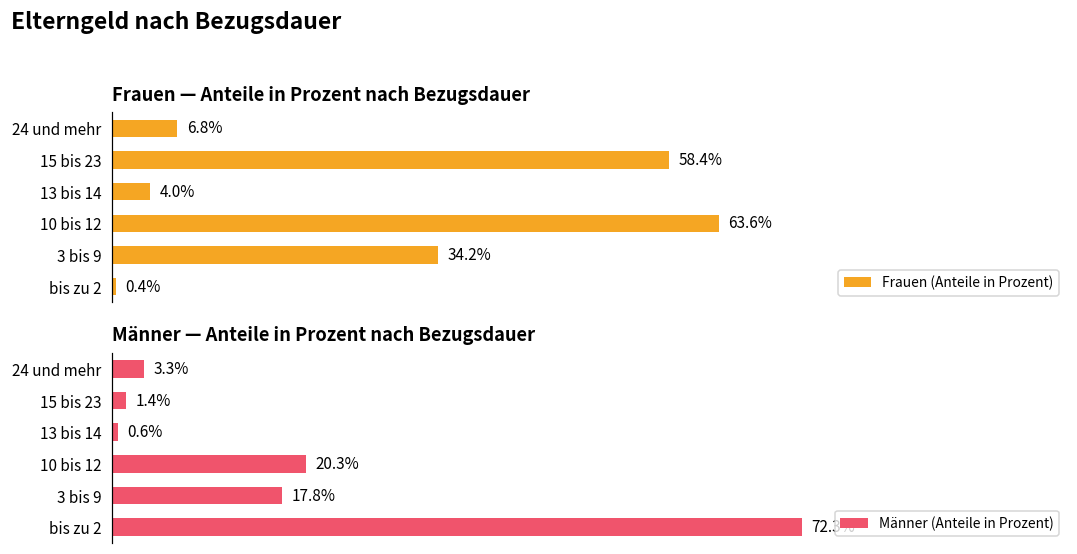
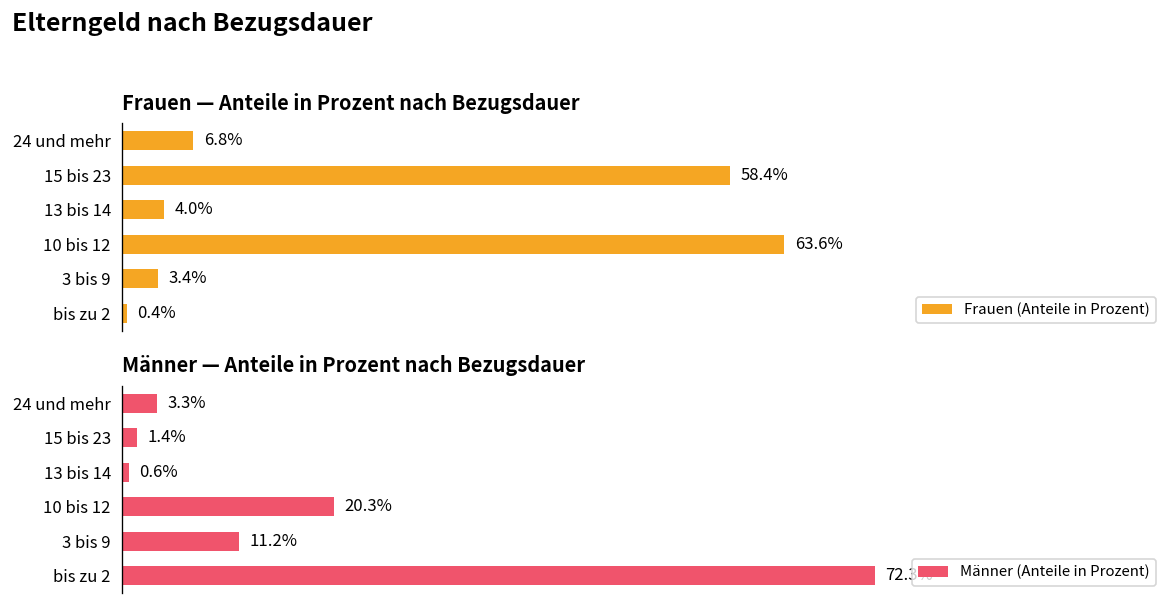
  {
    "Frauen — Anteile in Prozent nach Bezugsdauer": {
      "24 und mehr": "6.8%",
      "15 bis 23": "58.4%",
      "13 bis 14": "4.0%",
      "10 bis 12": "63.6%",
-     "3 bis 9": "34.2%",
+     "3 bis 9": "3.4%",
      "bis zu 2": "0.4%"
    },
    "Männer — Anteile in Prozent nach Bezugsdauer": {
      "24 und mehr": "3.3%",
      "15 bis 23": "1.4%",
      "13 bis 14": "0.6%",
      "10 bis 12": "20.3%",
-     "3 bis 9": "17.8%"
+     "3 bis 9": "11.2%"
    }
  }
